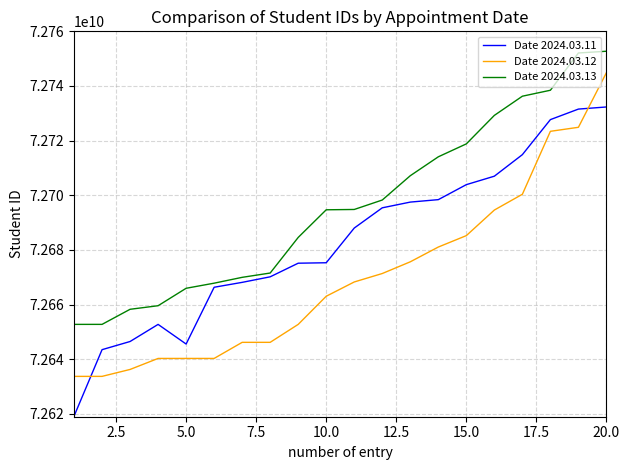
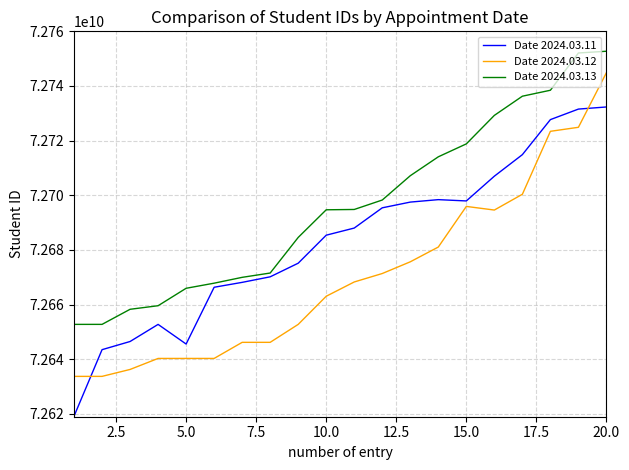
  {
    "Date 2024.03.11": {
      "5.0": 72646000000,
-     "10.0": 72675000000,
-     "15.0": 72704000000,
+     "10.0": 72685000000,
+     "15.0": 72698000000,
      "20.0": 72732000000
    },
    "Date 2024.03.12": {
      "5.0": 72640000000,
      "10.0": 72663000000,
-     "15.0": 72685000000,
+     "15.0": 72696000000,
      "20.0": 72745000000
    },
    "Date 2024.03.13": {
      "5.0": 72666000000,
      "10.0": 72695000000,
      "15.0": 72719000000,
      "20.0": 72753000000
    }
  }
